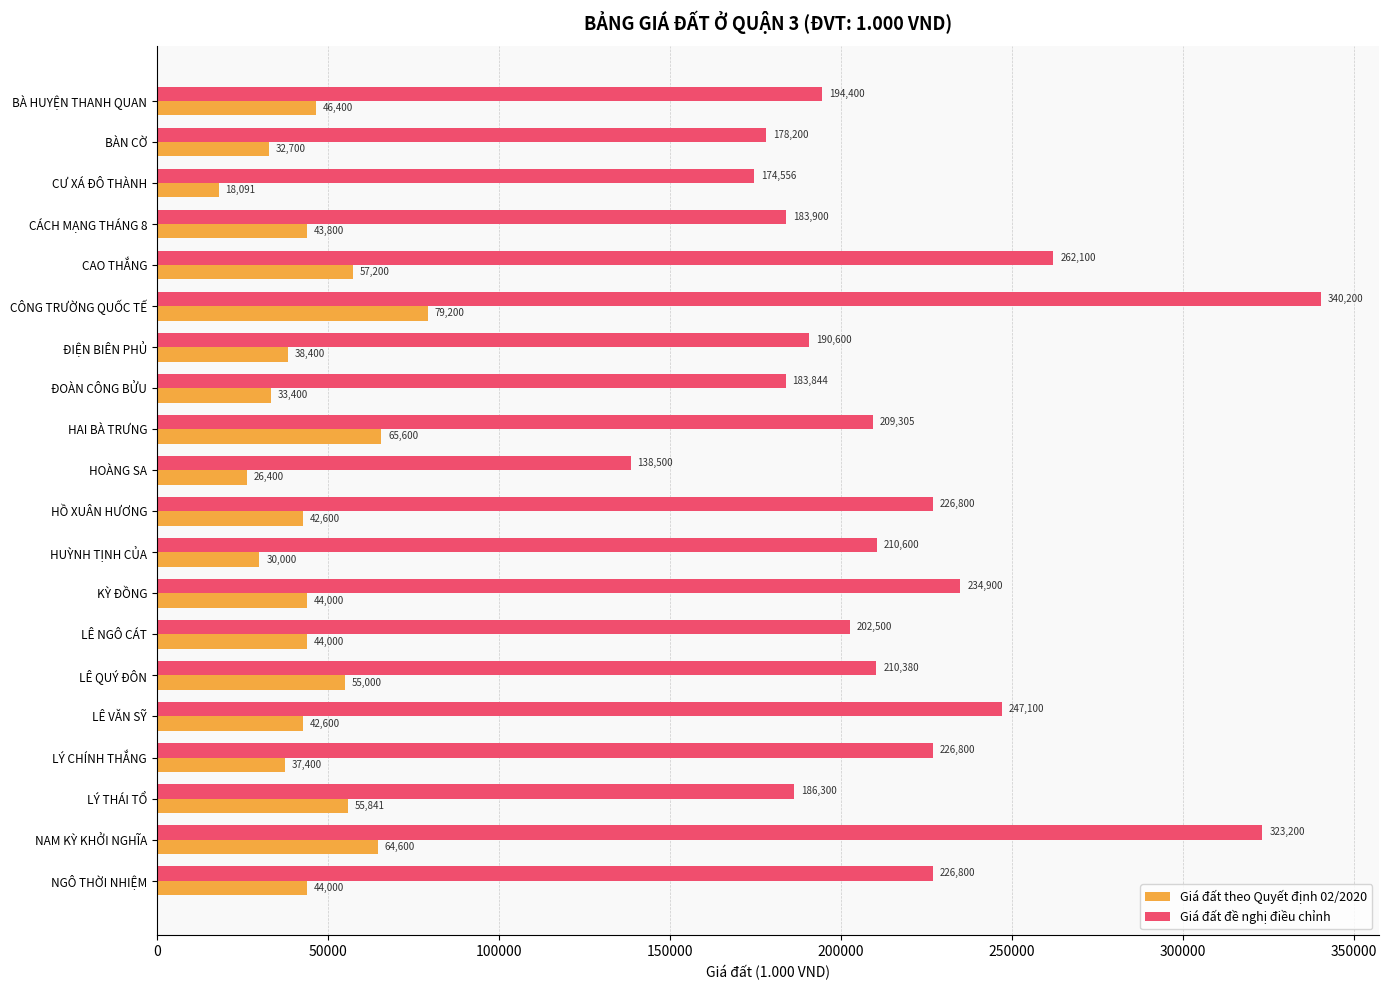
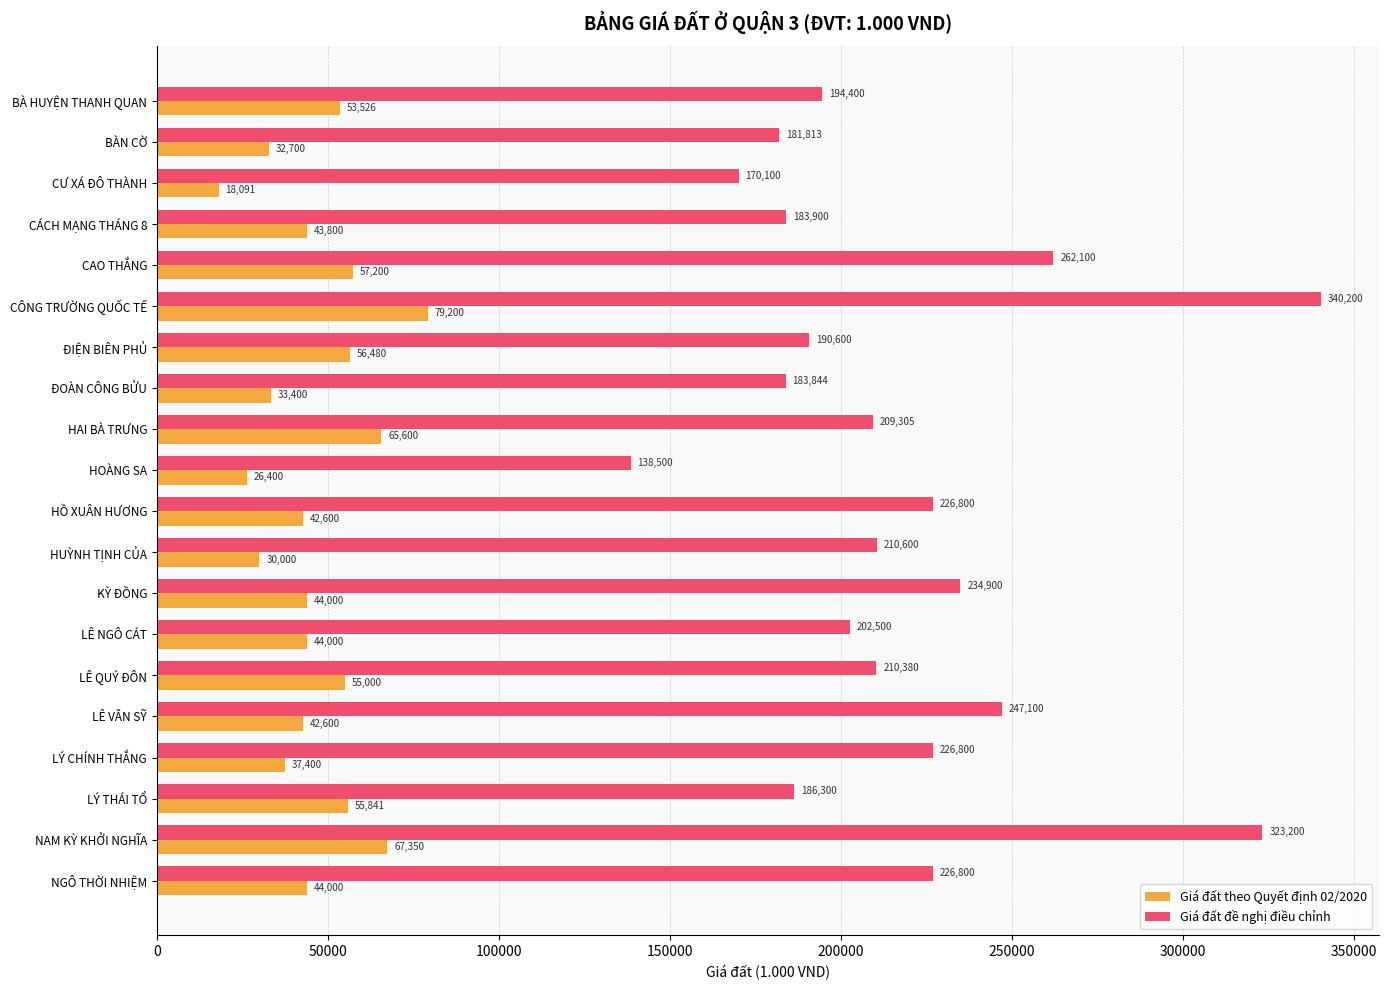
  {
    "Giá đất theo Quyết định 02/2020": {
-     "BÀ HUYỆN THANH QUAN": "46,400",
+     "BÀ HUYỆN THANH QUAN": "53,526",
      "BÀN CỜ": "32,700",
      "CƯ XÁ ĐÔ THÀNH": "18,091",
      "CÁCH MẠNG THÁNG 8": "43,800",
      "CAO THẮNG": "57,200",
      "CÔNG TRƯỜNG QUỐC TẾ": "79,200",
-     "ĐIỆN BIÊN PHỦ": "38,400",
+     "ĐIỆN BIÊN PHỦ": "56,480",
      "ĐOÀN CÔNG BỬU": "33,400",
      "HAI BÀ TRƯNG": "65,600",
      "HOÀNG SA": "26,400",
      "HỒ XUÂN HƯƠNG": "42,600",
      "HUỲNH TỊNH CỦA": "30,000",
      "KỲ ĐỒNG": "44,000",
      "LÊ NGÔ CÁT": "44,000",
      "LÊ QUÝ ĐÔN": "55,000",
      "LÊ VĂN SỸ": "42,600",
      "LÝ CHÍNH THẮNG": "37,400",
      "LÝ THÁI TỔ": "55,841",
-     "NAM KỲ KHỞI NGHĨA": "64,600",
+     "NAM KỲ KHỞI NGHĨA": "67,350",
      "NGÔ THỜI NHIỆM": "44,000"
    },
    "Giá đất đề nghị điều chỉnh": {
      "BÀ HUYỆN THANH QUAN": "194,400",
-     "BÀN CỜ": "178,200",
-     "CƯ XÁ ĐÔ THÀNH": "174,556",
+     "BÀN CỜ": "181,813",
+     "CƯ XÁ ĐÔ THÀNH": "170,100",
      "CÁCH MẠNG THÁNG 8": "183,900",
      "CAO THẮNG": "262,100",
      "CÔNG TRƯỜNG QUỐC TẾ": "340,200",
      "ĐIỆN BIÊN PHỦ": "190,600",
      "ĐOÀN CÔNG BỬU": "183,844",
      "HAI BÀ TRƯNG": "209,305",
      "HOÀNG SA": "138,500",
      "HỒ XUÂN HƯƠNG": "226,800",
      "HUỲNH TỊNH CỦA": "210,600",
      "KỲ ĐỒNG": "234,900",
      "LÊ NGÔ CÁT": "202,500",
      "LÊ QUÝ ĐÔN": "210,380",
      "LÊ VĂN SỸ": "247,100",
      "LÝ CHÍNH THẮNG": "226,800",
      "LÝ THÁI TỔ": "186,300",
      "NAM KỲ KHỞI NGHĨA": "323,200",
      "NGÔ THỜI NHIỆM": "226,800"
    }
  }
